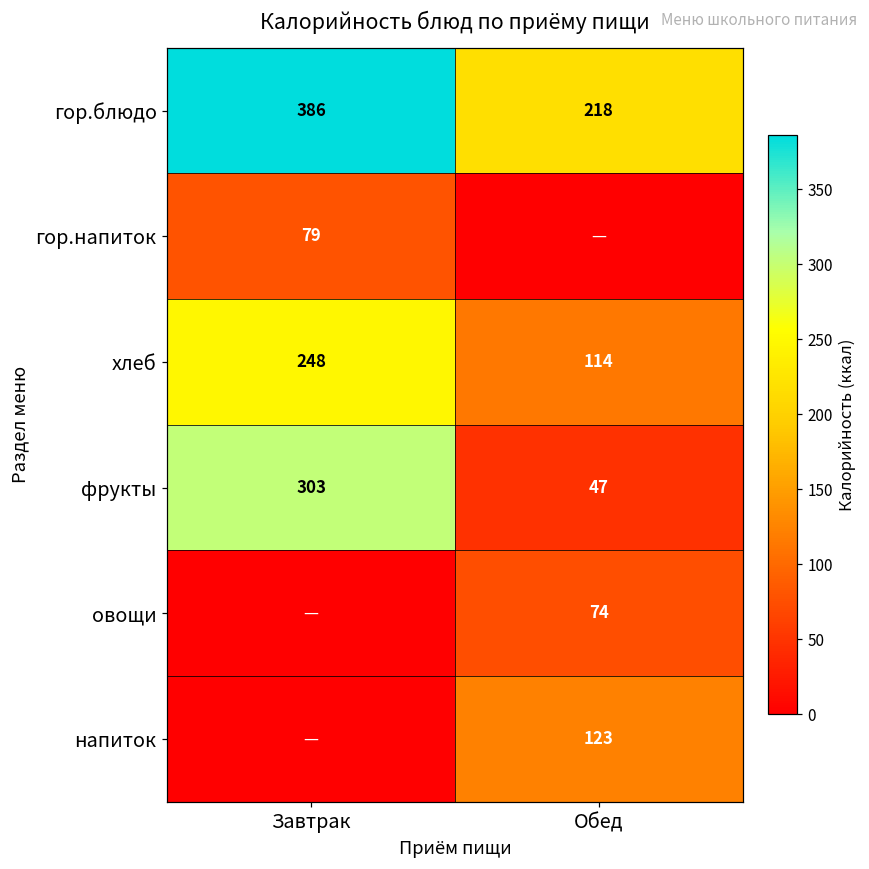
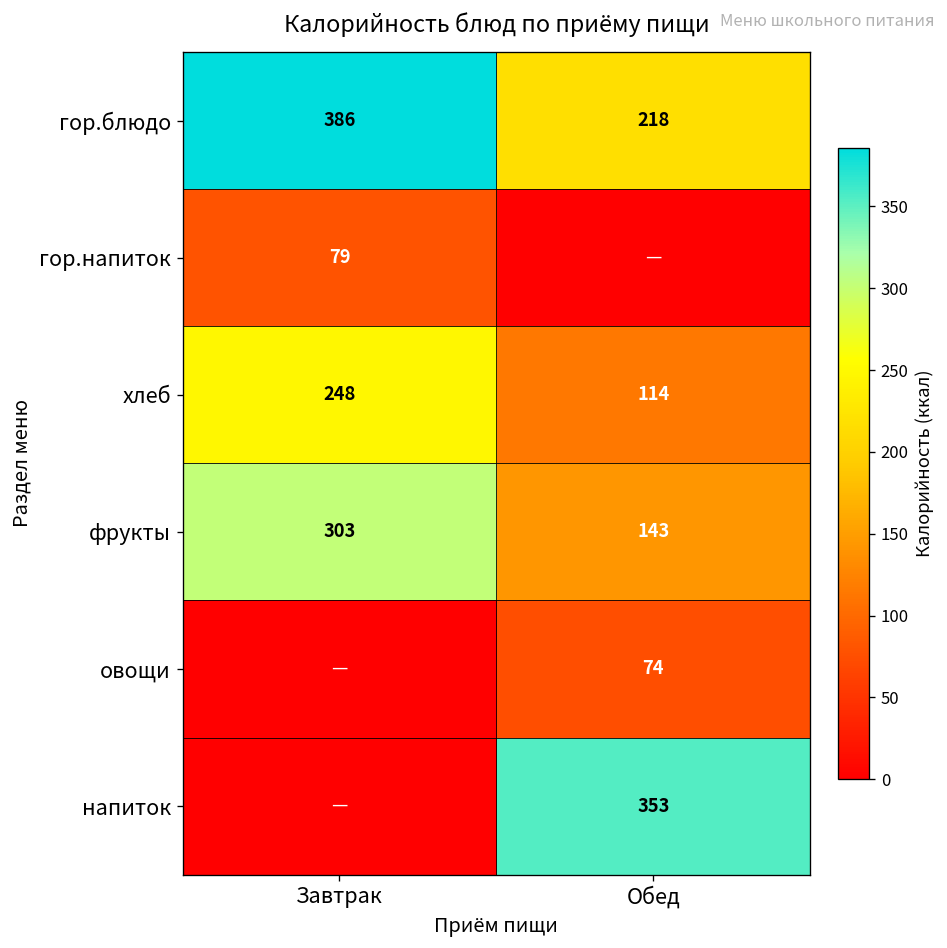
  {
    "гор.блюдо": {
      "Завтрак": 386,
      "Обед": 218
    },
    "гор.напиток": {
      "Завтрак": 79
    },
    "хлеб": {
      "Завтрак": 248,
      "Обед": 114
    },
    "фрукты": {
      "Завтрак": 303,
-     "Обед": 47
+     "Обед": 143
    },
    "овощи": {
      "Обед": 74
    },
    "напиток": {
-     "Обед": 123
+     "Обед": 353
    }
  }
